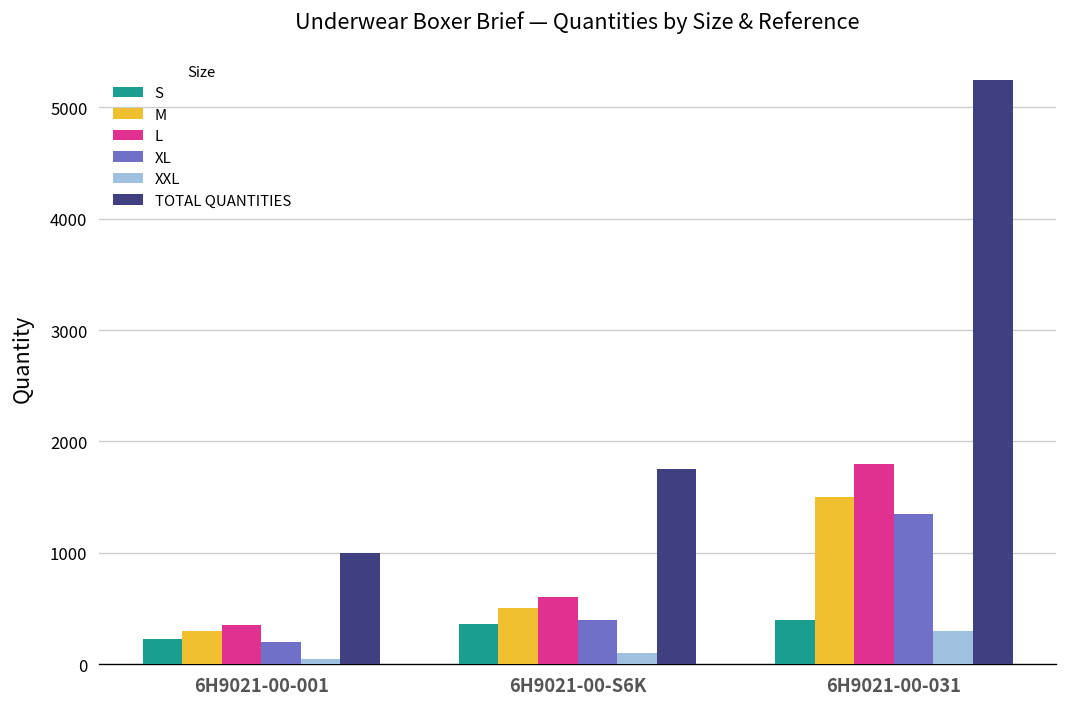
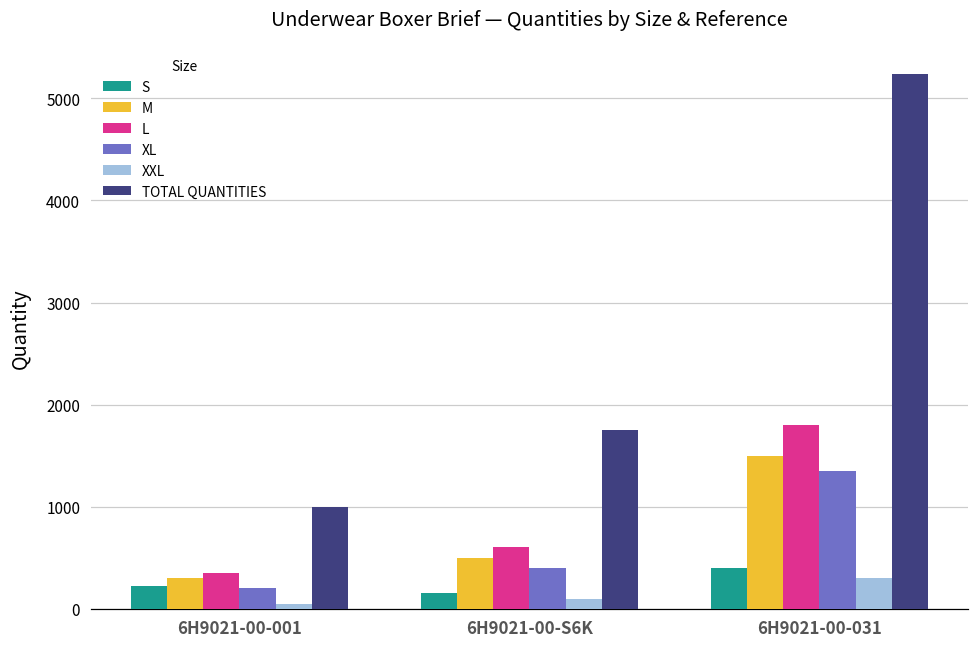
  {
    "S": {
      "6H9021-00-001": 200,
-     "6H9021-00-S6K": 400,
+     "6H9021-00-S6K": 200,
      "6H9021-00-031": 400
    },
    "M": {
      "6H9021-00-001": 300,
      "6H9021-00-S6K": 500,
      "6H9021-00-031": 1500
    },
    "L": {
      "6H9021-00-001": 400,
      "6H9021-00-S6K": 600,
      "6H9021-00-031": 1800
    },
    "XL": {
      "6H9021-00-001": 200,
      "6H9021-00-S6K": 400,
      "6H9021-00-031": 1300
    },
    "XXL": {
      "6H9021-00-001": 100,
      "6H9021-00-S6K": 100,
      "6H9021-00-031": 300
    },
    "TOTAL QUANTITIES": {
      "6H9021-00-001": 1000,
      "6H9021-00-S6K": 1800,
      "6H9021-00-031": 5200
    }
  }
